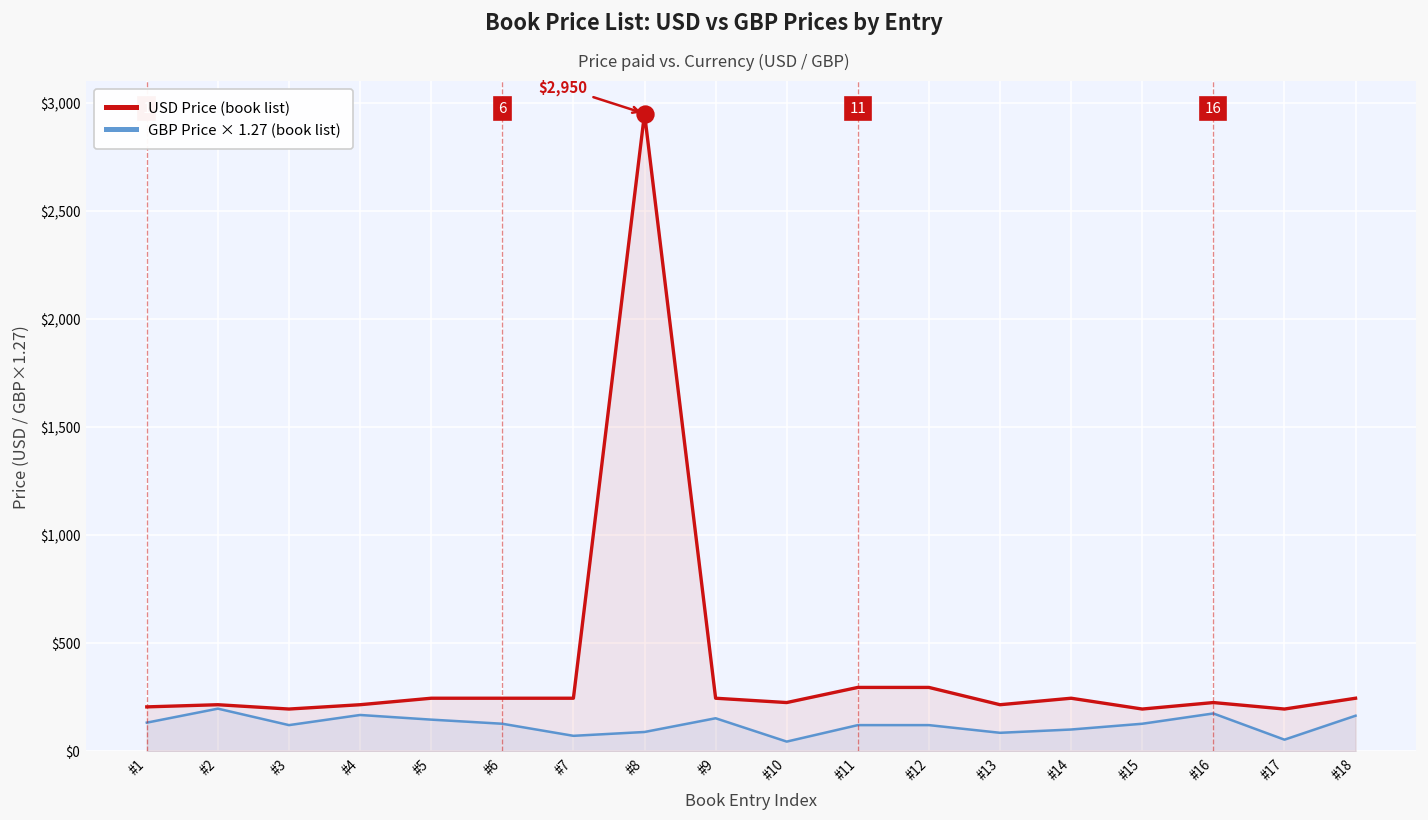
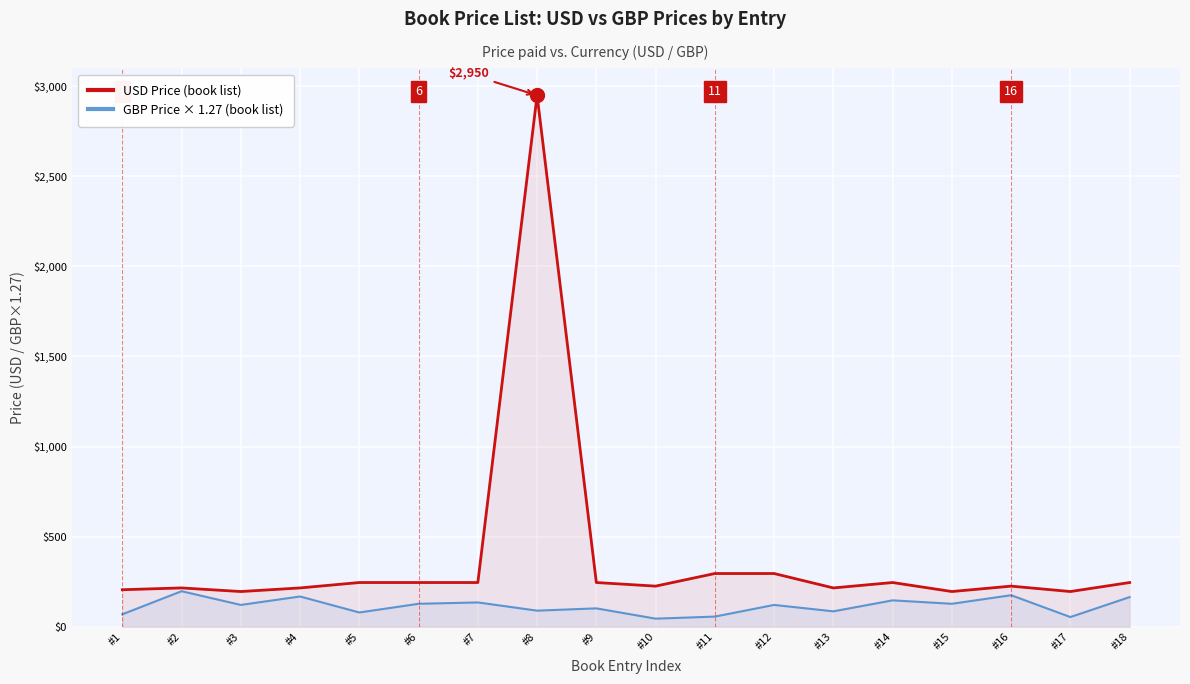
  {
    "GBP Price × 1.27 (book list)": {
-     "#1": "$130",
+     "#1": "$70",
      "#2": "$200",
      "#3": "$120",
      "#4": "$170",
-     "#5": "$150",
+     "#5": "$80",
      "#6": "$130",
-     "#7": "$70",
+     "#7": "$130",
      "#8": "$90",
-     "#9": "$150",
+     "#9": "$100",
      "#10": "$40",
-     "#11": "$120",
+     "#11": "$60",
      "#12": "$120",
      "#13": "$90",
-     "#14": "$100",
+     "#14": "$150",
      "#15": "$130",
      "#16": "$170",
      "#17": "$50",
      "#18": "$160"
    }
  }
